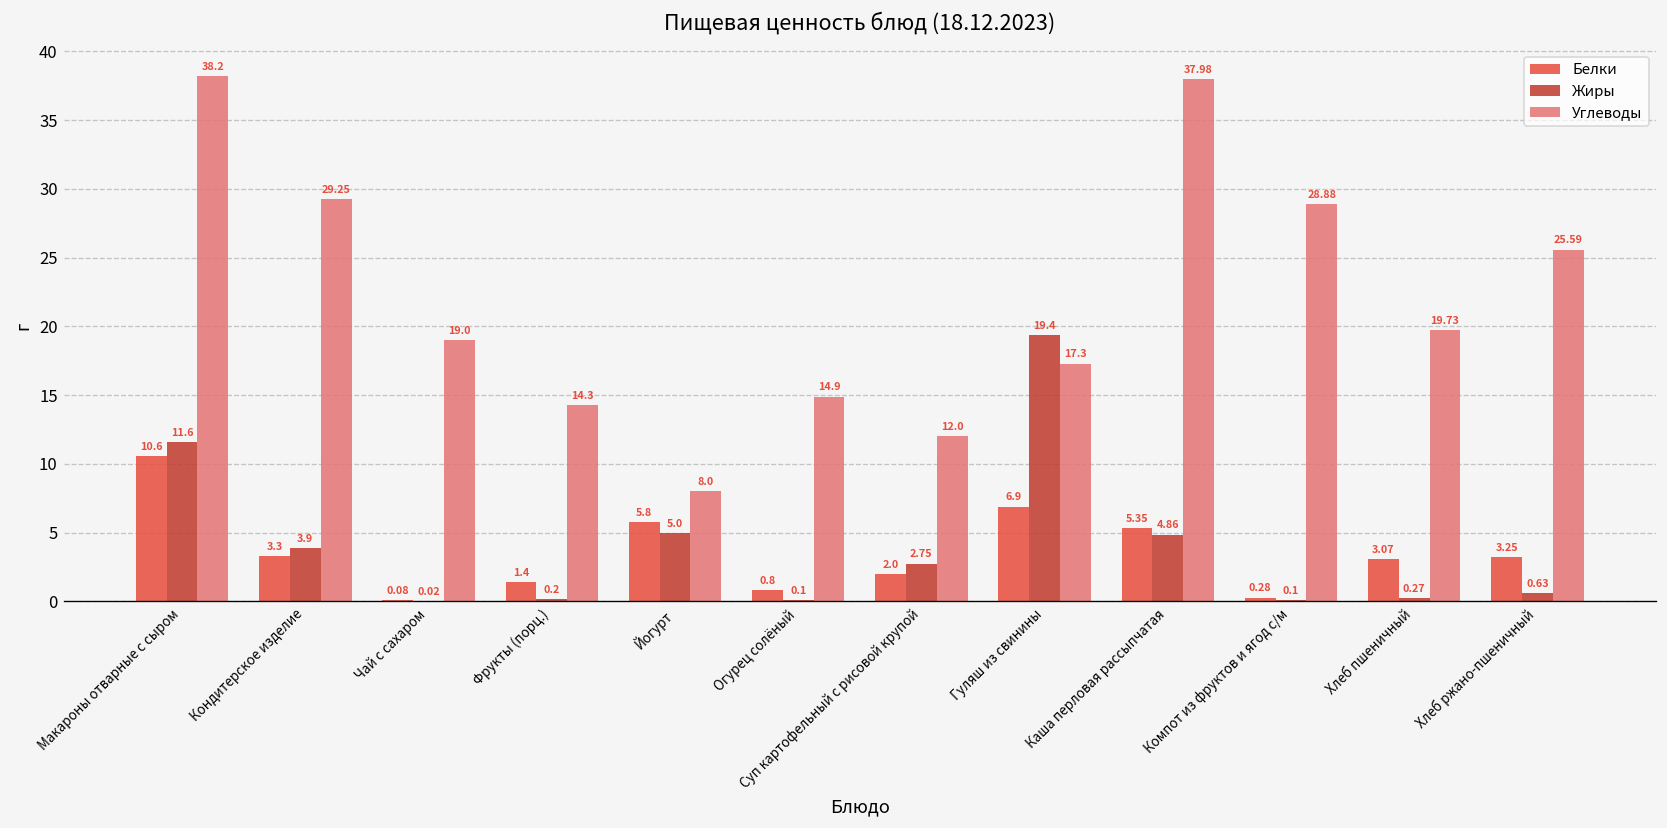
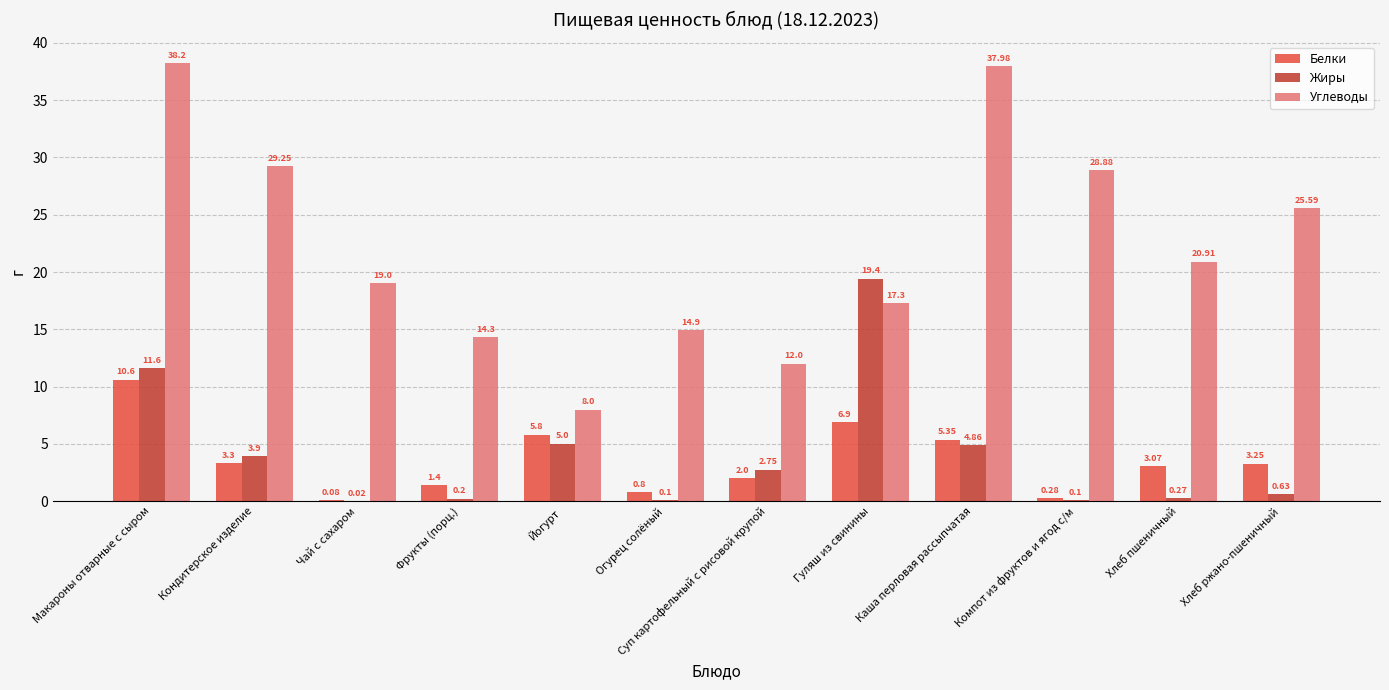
  {
    "Углеводы": {
      "Макароны отварные с сыром": 38.2,
      "Кондитерское изделие": 29.25,
      "Чай с сахаром": 19.0,
      "Фрукты (порц.)": 14.3,
      "Йогурт": 8.0,
      "Огурец солёный": 14.9,
      "Суп картофельный с рисовой крупой": 12.0,
      "Гуляш из свинины": 17.3,
      "Каша перловая рассыпчатая": 37.98,
      "Компот из фруктов и ягод с/м": 28.88,
-     "Хлеб пшеничный": 19.73,
+     "Хлеб пшеничный": 20.91,
      "Хлеб ржано-пшеничный": 25.59
    }
  }
